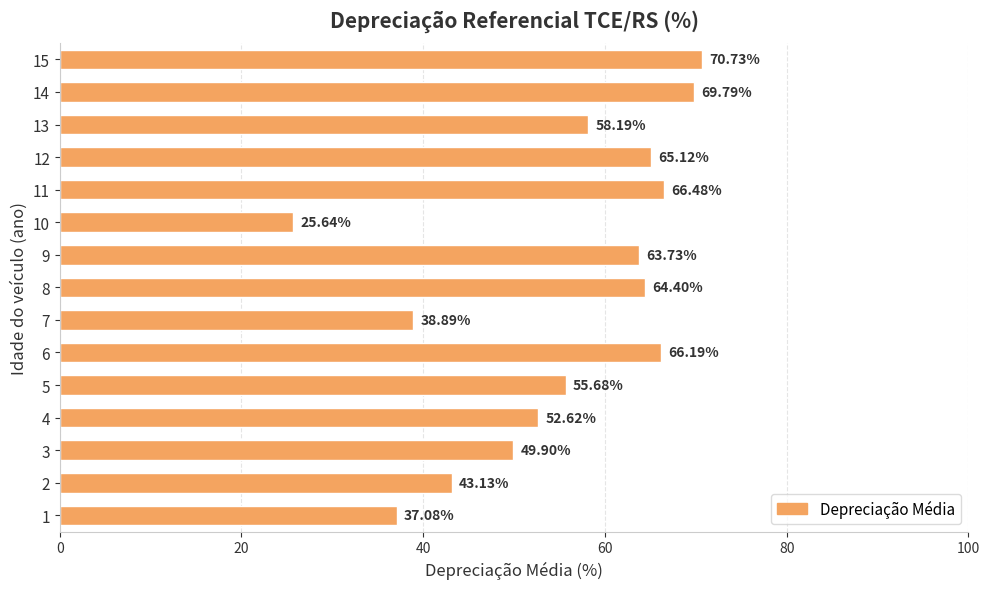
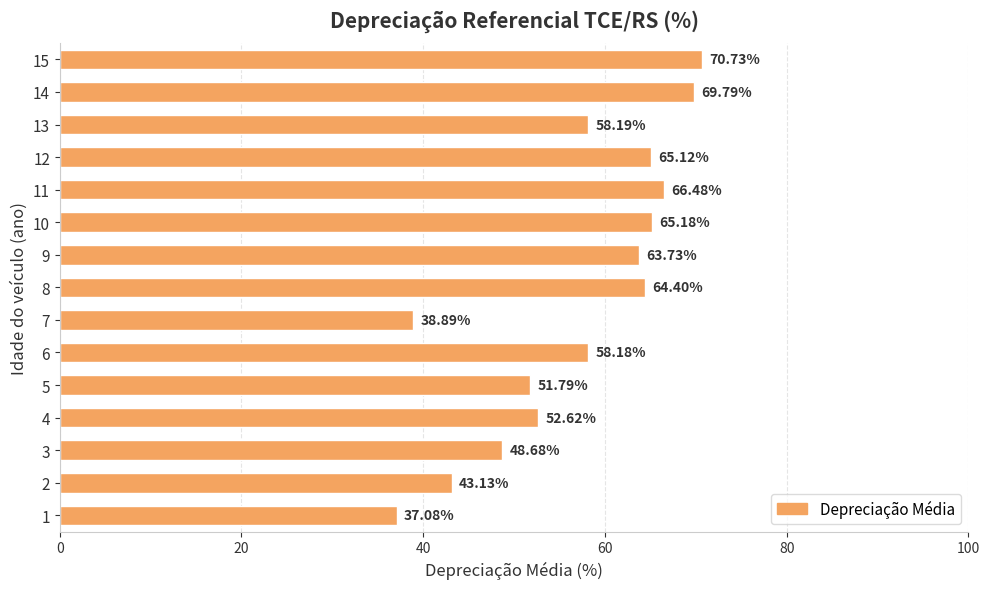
  {
    "15": "70.73%",
    "14": "69.79%",
    "13": "58.19%",
    "12": "65.12%",
    "11": "66.48%",
-   "10": "25.64%",
+   "10": "65.18%",
    "9": "63.73%",
    "8": "64.40%",
    "7": "38.89%",
-   "6": "66.19%",
-   "5": "55.68%",
+   "6": "58.18%",
+   "5": "51.79%",
    "4": "52.62%",
-   "3": "49.90%",
+   "3": "48.68%",
    "2": "43.13%",
    "1": "37.08%"
  }
